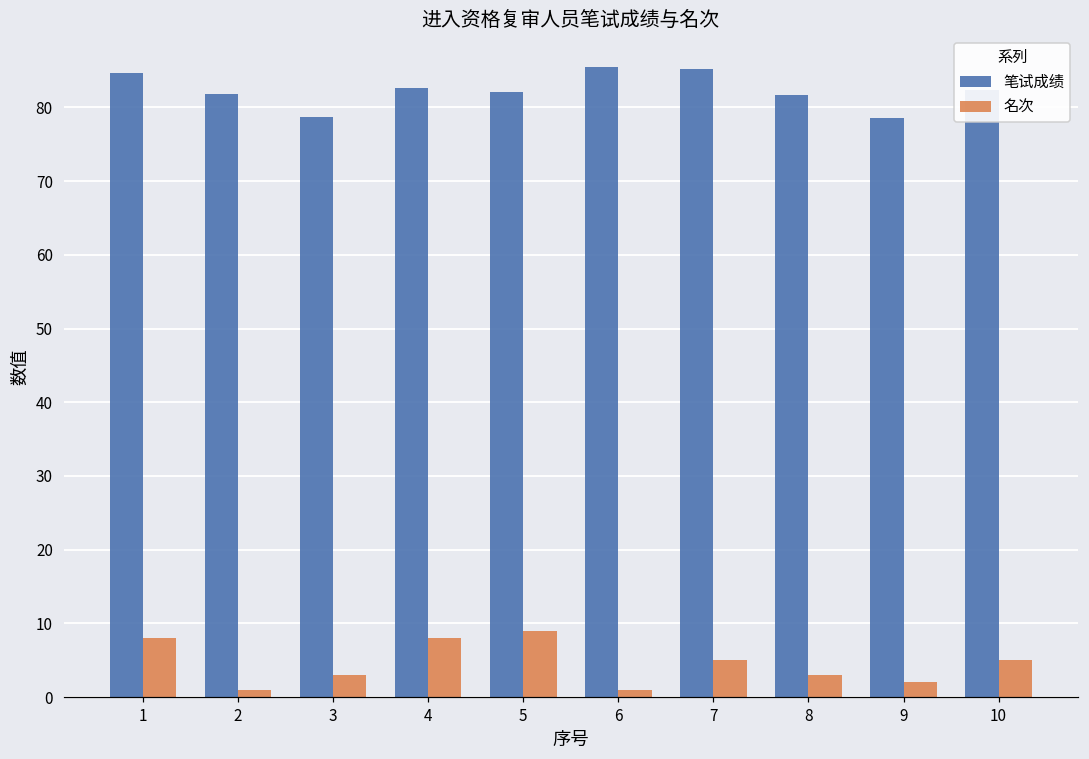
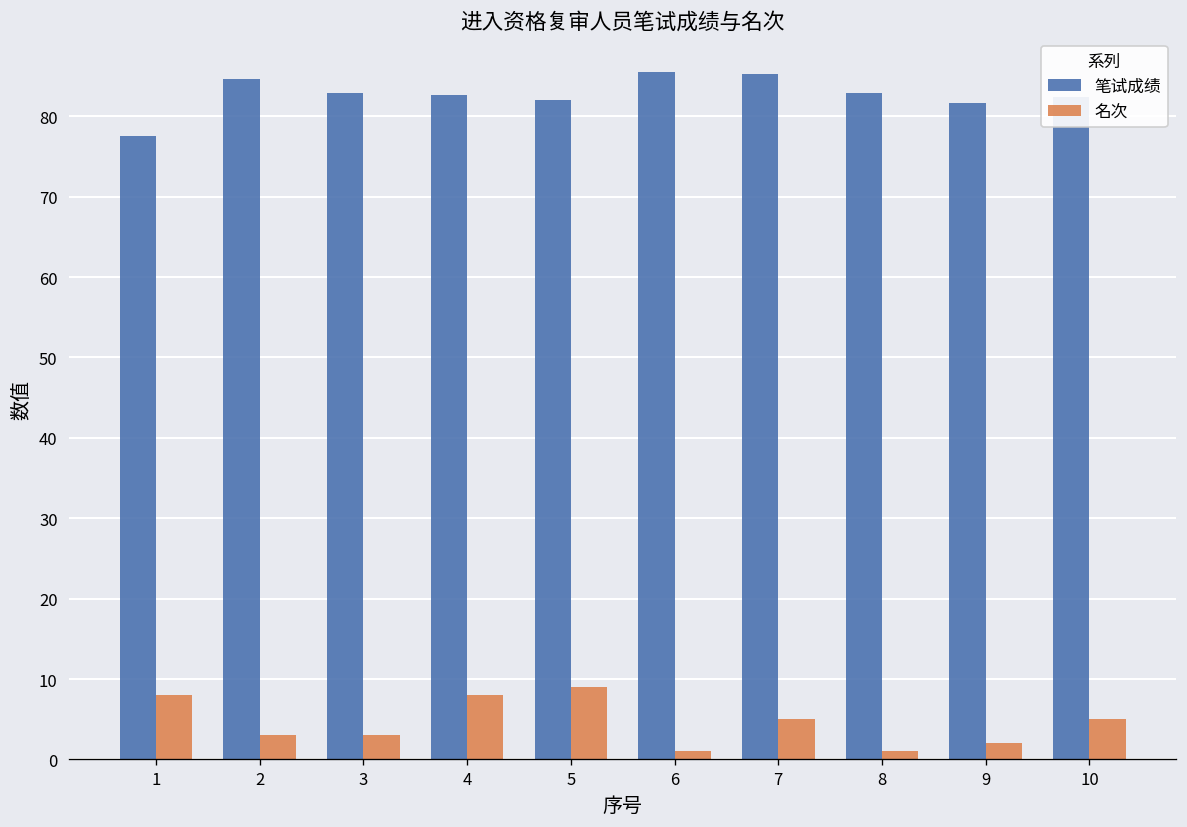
  {
    "笔试成绩": {
-     "1": 85,
-     "2": 82,
-     "3": 79,
+     "1": 78,
+     "2": 85,
+     "3": 83,
      "4": 83,
      "5": 82,
      "6": 85,
      "7": 85,
-     "8": 82,
-     "9": 79
+     "8": 83,
+     "9": 82
    },
    "名次": {
      "1": 8,
-     "2": 1,
+     "2": 3,
      "3": 3,
      "4": 8,
      "5": 9,
      "6": 1,
      "7": 5,
-     "8": 3,
+     "8": 1,
      "9": 2,
      "10": 5
    }
  }
